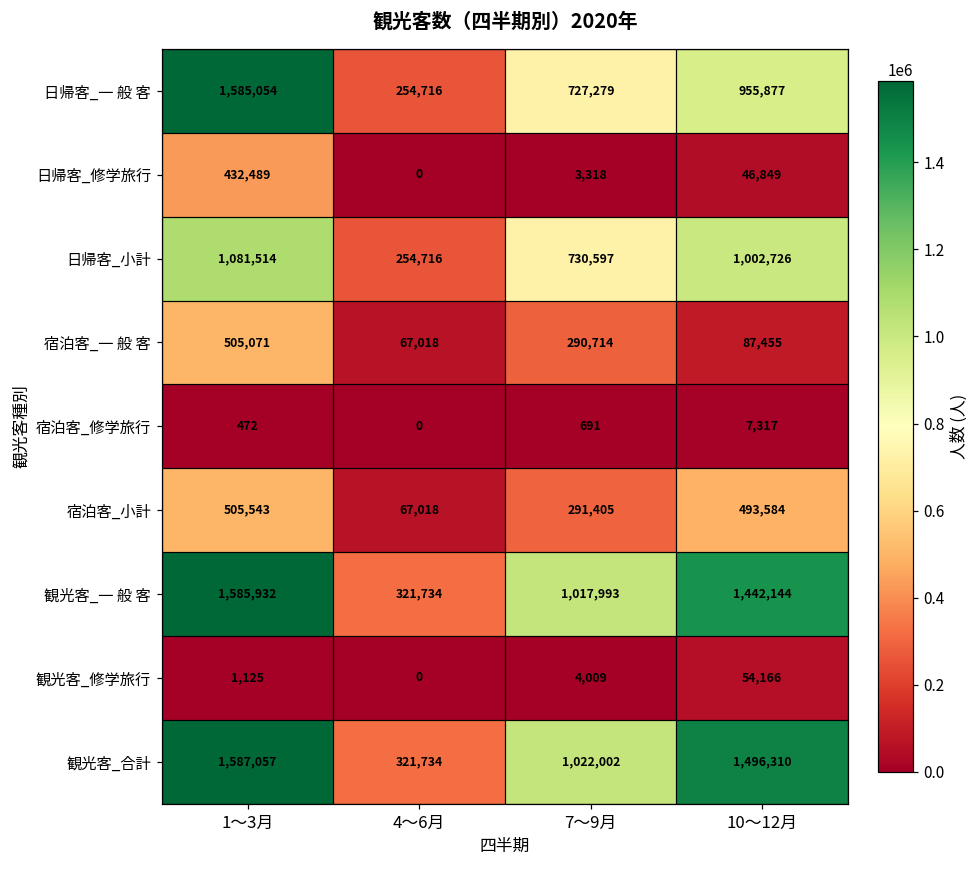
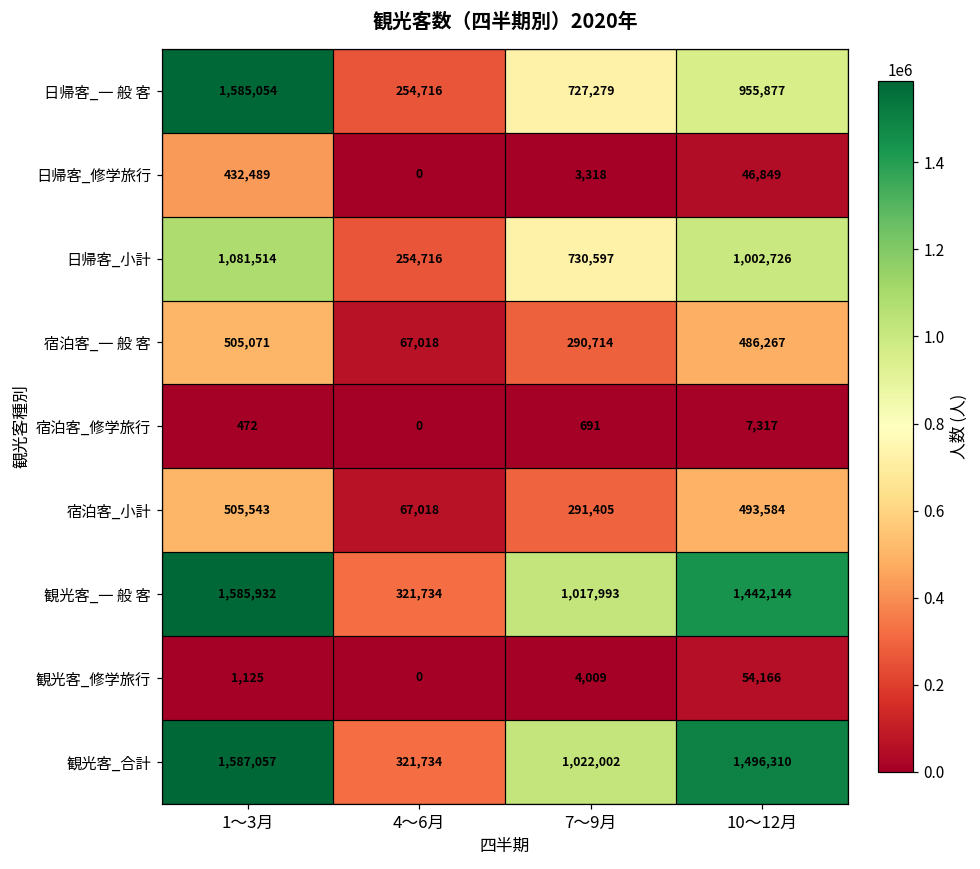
  {
    "日帰客_一 般 客": {
      "1～3月": "1,585,054",
      "4～6月": "254,716",
      "7～9月": "727,279",
      "10～12月": "955,877"
    },
    "日帰客_修学旅行": {
      "1～3月": "432,489",
      "4～6月": "0",
      "7～9月": "3,318",
      "10～12月": "46,849"
    },
    "日帰客_小計": {
      "1～3月": "1,081,514",
      "4～6月": "254,716",
      "7～9月": "730,597",
      "10～12月": "1,002,726"
    },
    "宿泊客_一 般 客": {
      "1～3月": "505,071",
      "4～6月": "67,018",
      "7～9月": "290,714",
-     "10～12月": "87,455"
+     "10～12月": "486,267"
    },
    "宿泊客_修学旅行": {
      "1～3月": "472",
      "4～6月": "0",
      "7～9月": "691",
      "10～12月": "7,317"
    },
    "宿泊客_小計": {
      "1～3月": "505,543",
      "4～6月": "67,018",
      "7～9月": "291,405",
      "10～12月": "493,584"
    },
    "観光客_一 般 客": {
      "1～3月": "1,585,932",
      "4～6月": "321,734",
      "7～9月": "1,017,993",
      "10～12月": "1,442,144"
    },
    "観光客_修学旅行": {
      "1～3月": "1,125",
      "4～6月": "0",
      "7～9月": "4,009",
      "10～12月": "54,166"
    },
    "観光客_合計": {
      "1～3月": "1,587,057",
      "4～6月": "321,734",
      "7～9月": "1,022,002",
      "10～12月": "1,496,310"
    }
  }
